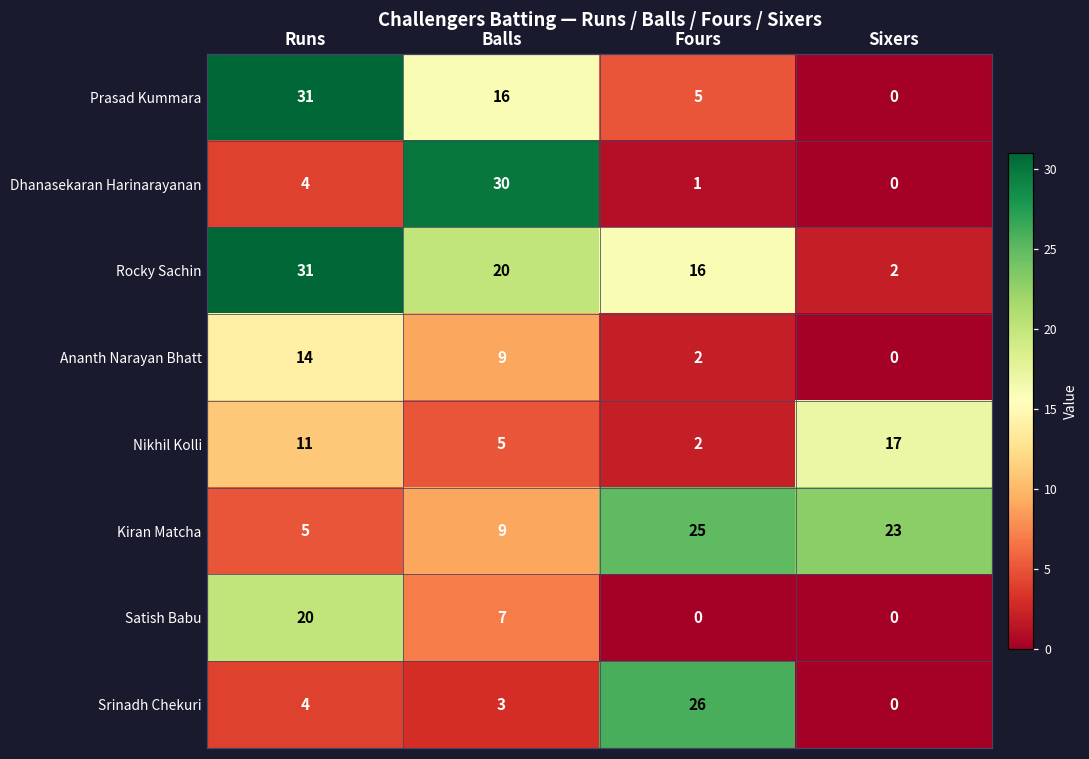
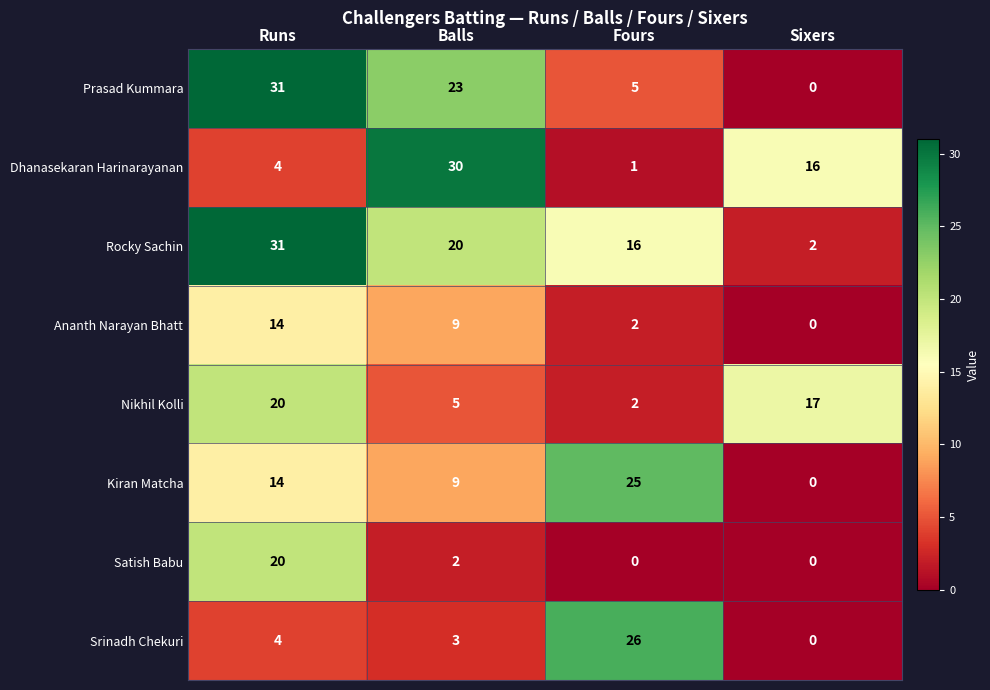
  {
    "Prasad Kummara": {
      "Runs": 31,
-     "Balls": 16,
+     "Balls": 23,
      "Fours": 5,
      "Sixers": 0
    },
    "Dhanasekaran Harinarayanan": {
      "Runs": 4,
      "Balls": 30,
      "Fours": 1,
-     "Sixers": 0
+     "Sixers": 16
    },
    "Rocky Sachin": {
      "Runs": 31,
      "Balls": 20,
      "Fours": 16,
      "Sixers": 2
    },
    "Ananth Narayan Bhatt": {
      "Runs": 14,
      "Balls": 9,
      "Fours": 2,
      "Sixers": 0
    },
    "Nikhil Kolli": {
-     "Runs": 11,
+     "Runs": 20,
      "Balls": 5,
      "Fours": 2,
      "Sixers": 17
    },
    "Kiran Matcha": {
-     "Runs": 5,
+     "Runs": 14,
      "Balls": 9,
      "Fours": 25,
-     "Sixers": 23
+     "Sixers": 0
    },
    "Satish Babu": {
      "Runs": 20,
-     "Balls": 7,
+     "Balls": 2,
      "Fours": 0,
      "Sixers": 0
    },
    "Srinadh Chekuri": {
      "Runs": 4,
      "Balls": 3,
      "Fours": 26,
      "Sixers": 0
    }
  }
